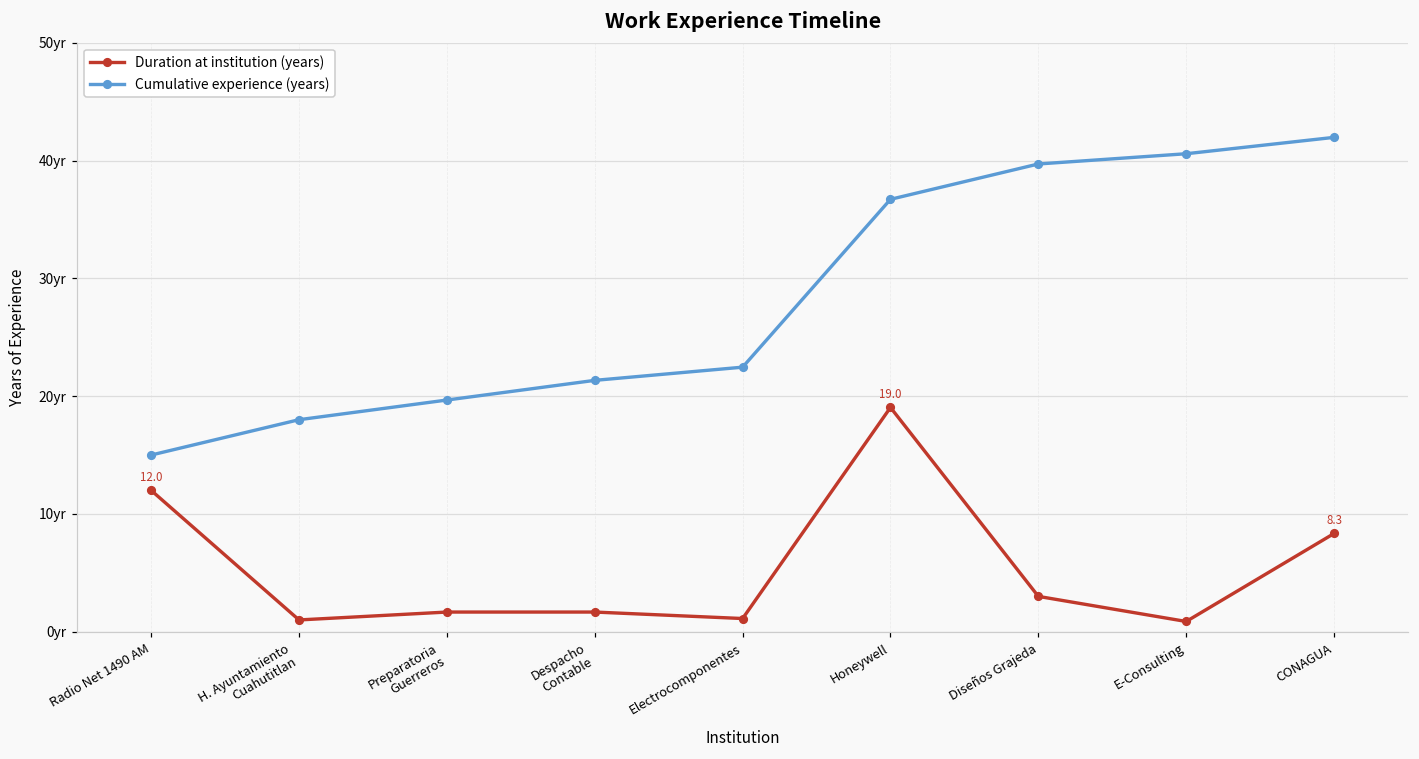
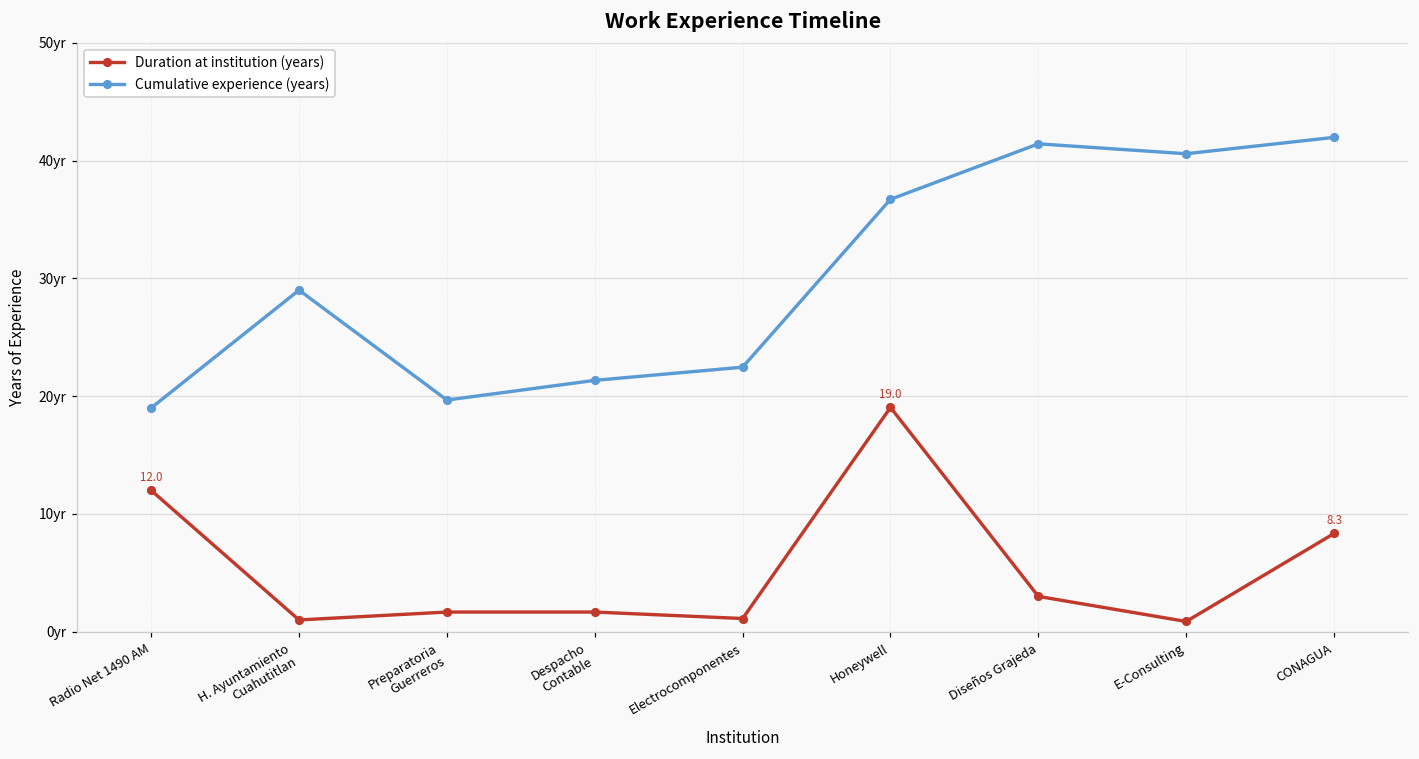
  {
    "Duration at institution (years)": {
      "Radio Net 1490 AM": "12.0",
      "Honeywell": "19.0",
      "CONAGUA": "8.3"
    },
    "Cumulative experience (years)": {
-     "Radio Net 1490 AM": "15yr",
-     "H. Ayuntamiento Cuahutitlan": "18yr",
+     "Radio Net 1490 AM": "19yr",
+     "H. Ayuntamiento Cuahutitlan": "29yr",
      "Preparatoria Guerreros": "19.7yr",
      "Despacho Contable": "21.3yr",
      "Electrocomponentes": "22.5yr",
      "Honeywell": "36.7yr",
-     "Diseños Grajeda": "39.7yr",
+     "Diseños Grajeda": "41.4yr",
      "E-Consulting": "40.6yr",
      "CONAGUA": "42.0yr"
    }
  }
